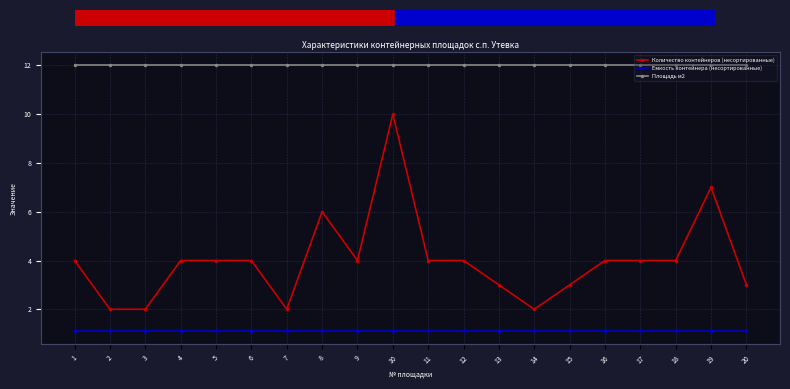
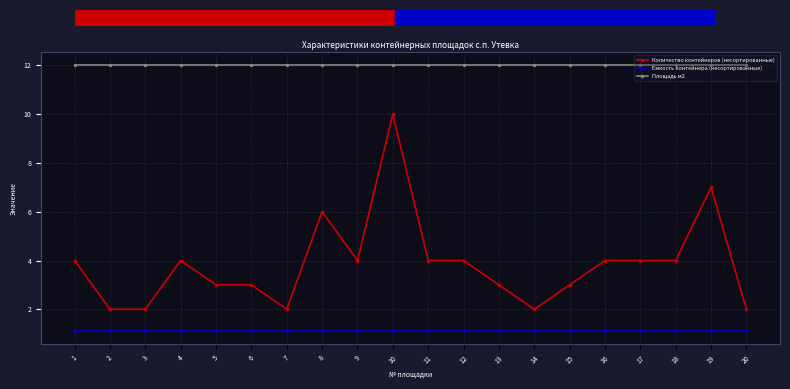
  {
    "Количество контейнеров (несортированные)": {
      "1": 4,
      "2": 2,
      "3": 2,
      "4": 4,
-     "5": 4,
-     "6": 4,
+     "5": 3,
+     "6": 3,
      "7": 2,
      "8": 6,
      "9": 4,
      "10": 10,
      "11": 4,
      "12": 4,
      "13": 3,
      "14": 2,
      "15": 3,
      "16": 4,
      "17": 4,
      "18": 4,
      "19": 7,
-     "20": 3
+     "20": 2
    },
    "Емкость контейнера (несортированные)": {
      "1": 1,
      "2": 1,
      "3": 1,
      "4": 1,
      "5": 1,
      "6": 1,
      "7": 1,
      "8": 1,
      "9": 1,
      "10": 1,
      "11": 1,
      "12": 1,
      "13": 1,
      "14": 1,
      "15": 1,
      "16": 1,
      "17": 1,
      "18": 1,
      "19": 1,
      "20": 1
    },
    "Площадь м2": {
      "1": 12,
      "2": 12,
      "3": 12,
      "4": 12,
      "5": 12,
      "6": 12,
      "7": 12,
      "8": 12,
      "9": 12,
      "10": 12,
      "11": 12,
      "12": 12,
      "13": 12,
      "14": 12,
      "15": 12,
      "16": 12
    }
  }
